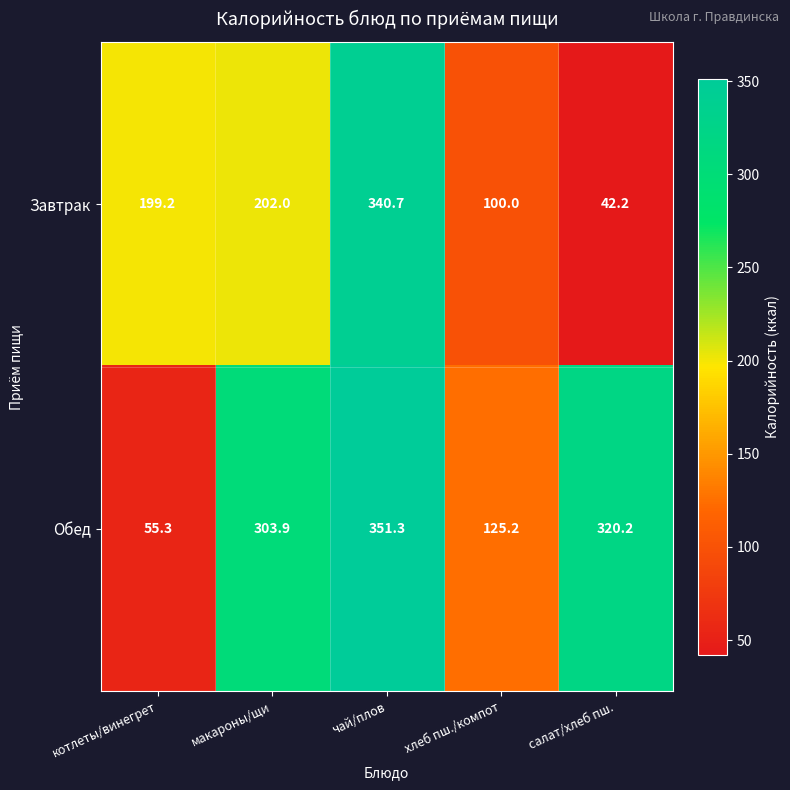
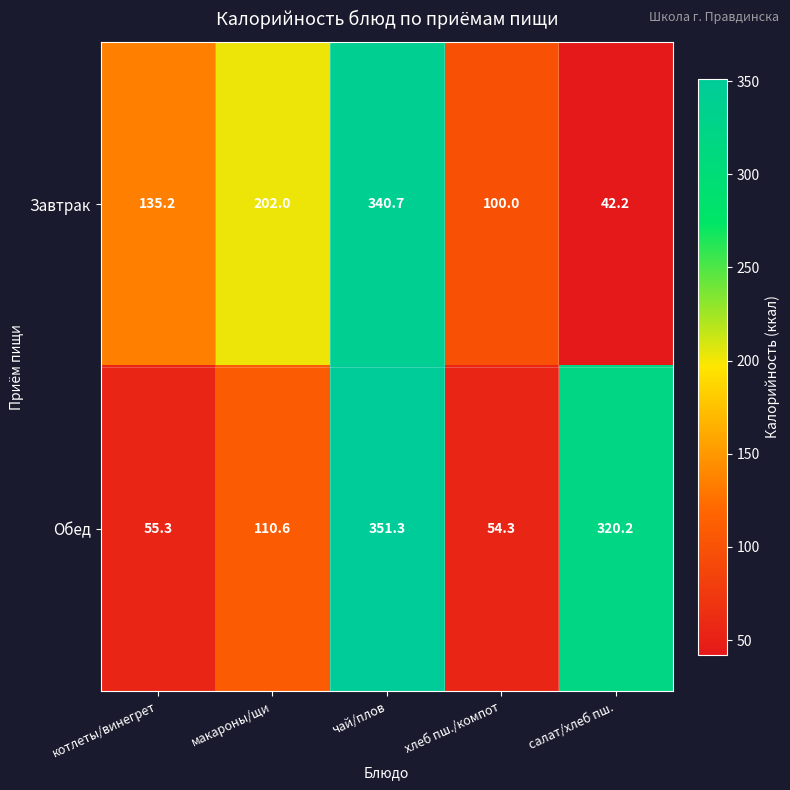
  {
    "Завтрак": {
-     "котлеты/винегрет": 199.2,
+     "котлеты/винегрет": 135.2,
      "макароны/щи": 202.0,
      "чай/плов": 340.7,
      "хлеб пш./компот": 100.0,
      "салат/хлеб пш.": 42.2
    },
    "Обед": {
      "котлеты/винегрет": 55.3,
-     "макароны/щи": 303.9,
+     "макароны/щи": 110.6,
      "чай/плов": 351.3,
-     "хлеб пш./компот": 125.2,
+     "хлеб пш./компот": 54.3,
      "салат/хлеб пш.": 320.2
    }
  }
